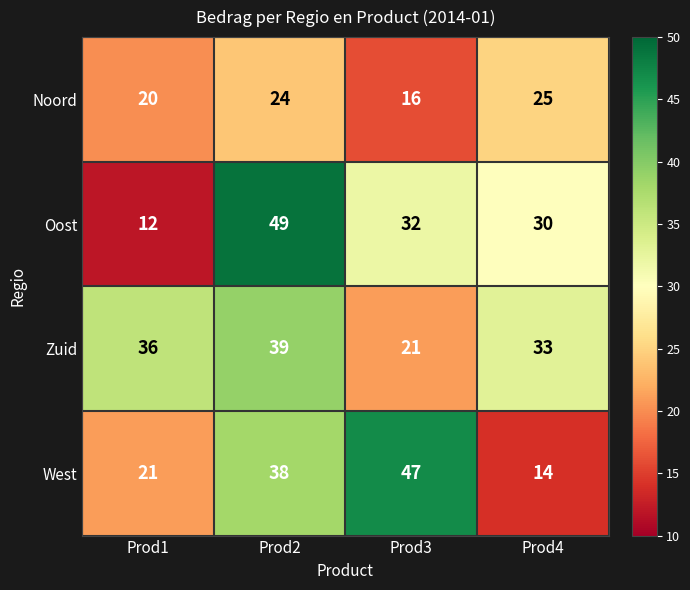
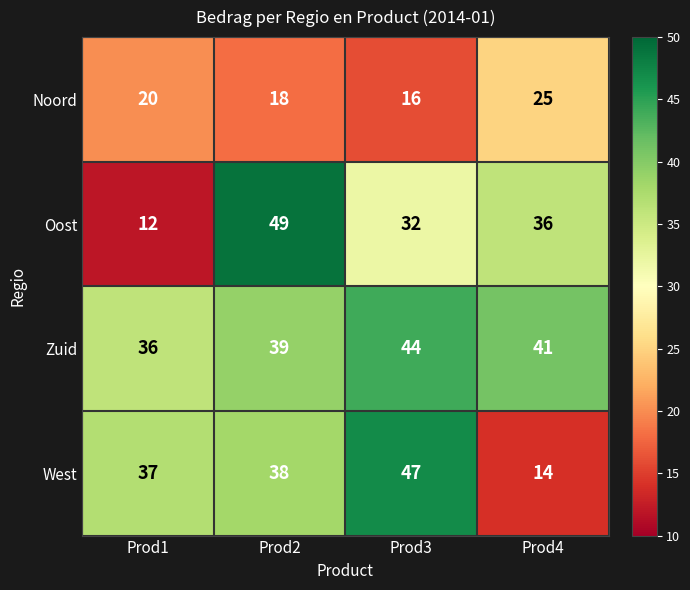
  {
    "Noord": {
      "Prod1": 20,
-     "Prod2": 24,
+     "Prod2": 18,
      "Prod3": 16,
      "Prod4": 25
    },
    "Oost": {
      "Prod1": 12,
      "Prod2": 49,
      "Prod3": 32,
-     "Prod4": 30
+     "Prod4": 36
    },
    "Zuid": {
      "Prod1": 36,
      "Prod2": 39,
-     "Prod3": 21,
-     "Prod4": 33
+     "Prod3": 44,
+     "Prod4": 41
    },
    "West": {
-     "Prod1": 21,
+     "Prod1": 37,
      "Prod2": 38,
      "Prod3": 47,
      "Prod4": 14
    }
  }
